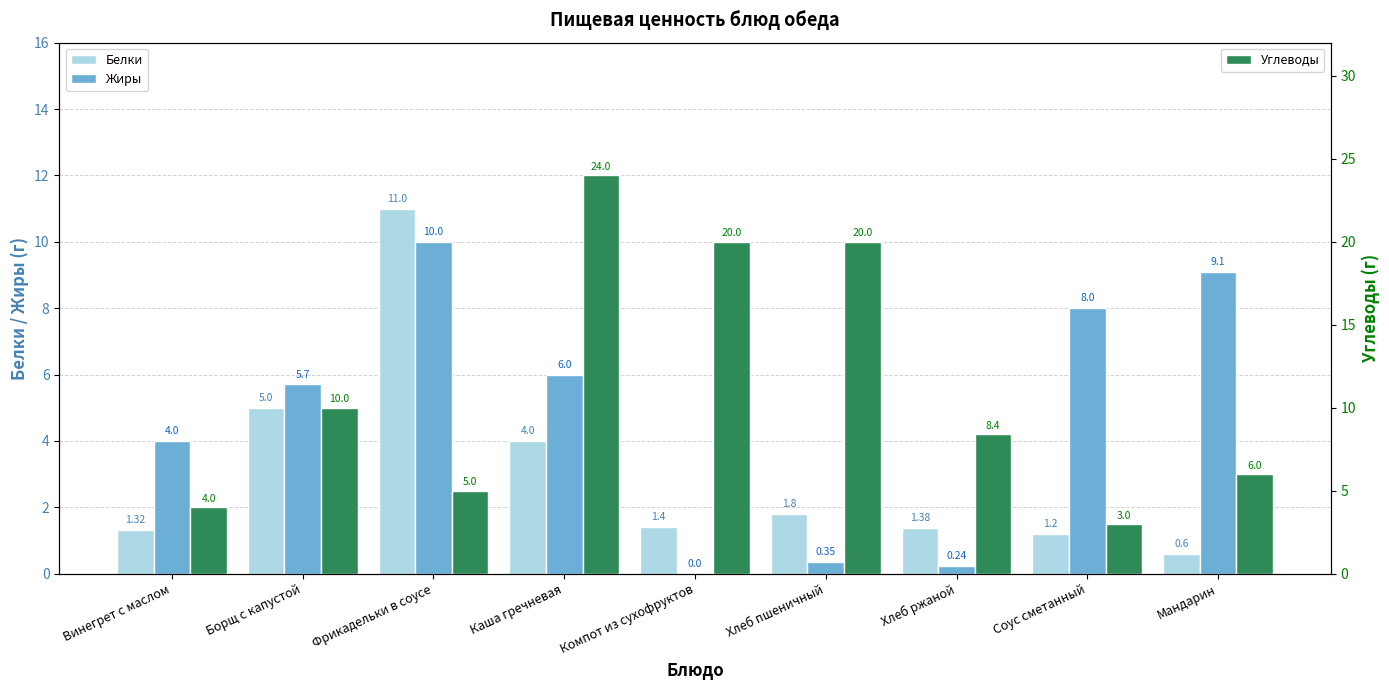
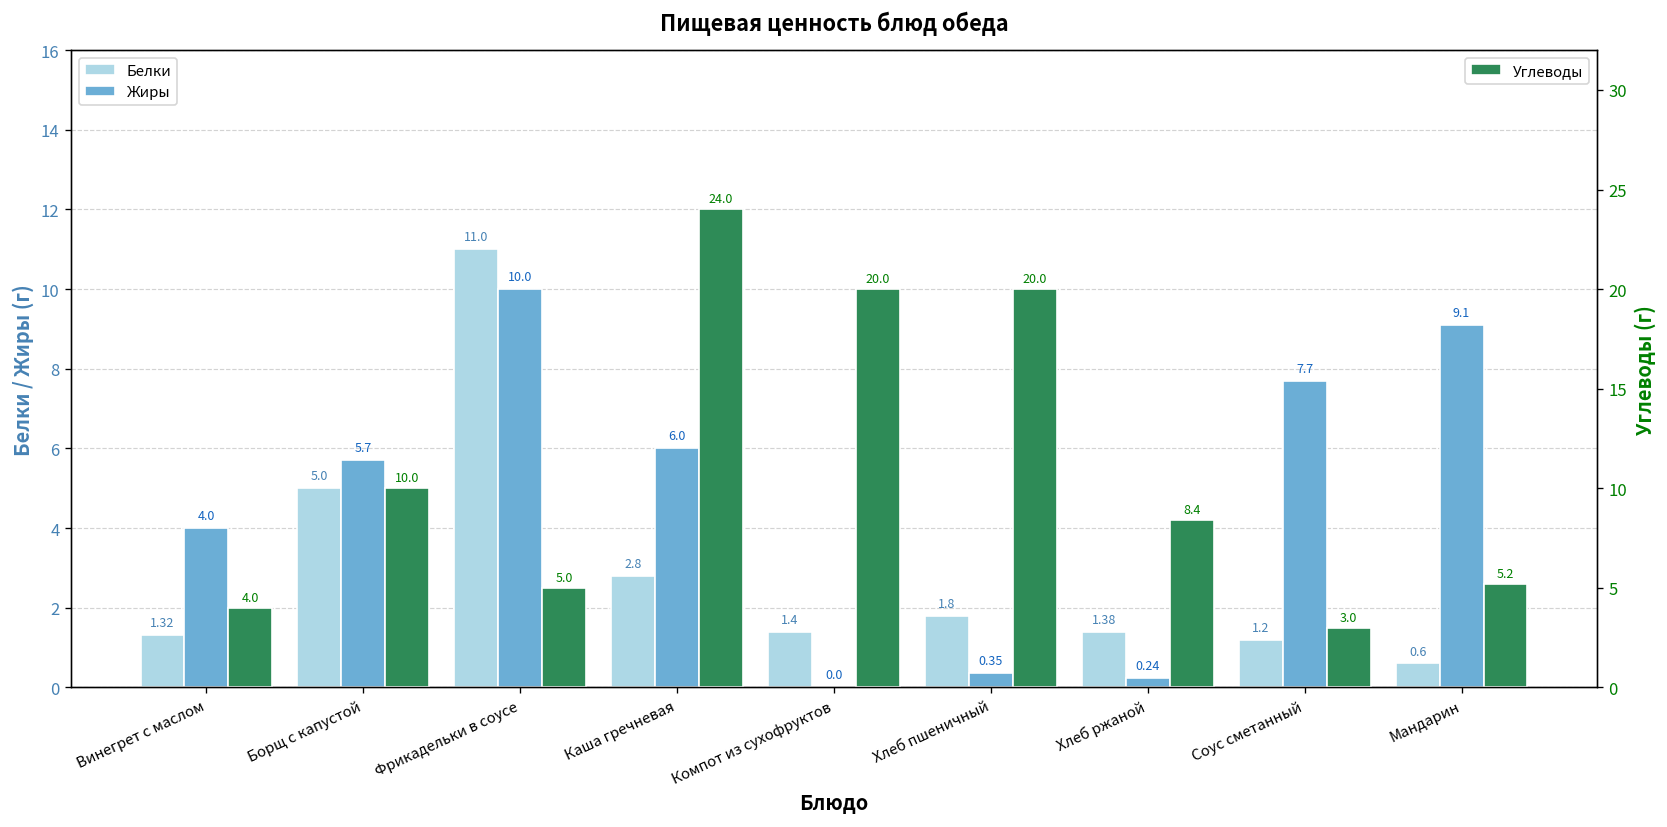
  {
    "Белки": {
      "Винегрет с маслом": 1.32,
      "Борщ с капустой": 5.0,
      "Фрикадельки в соусе": 11.0,
-     "Каша гречневая": 4.0,
+     "Каша гречневая": 2.8,
      "Компот из сухофруктов": 1.4,
      "Хлеб пшеничный": 1.8,
      "Хлеб ржаной": 1.38,
      "Соус сметанный": 1.2,
      "Мандарин": 0.6
    },
    "Жиры": {
      "Винегрет с маслом": 4.0,
      "Борщ с капустой": 5.7,
      "Фрикадельки в соусе": 10.0,
      "Каша гречневая": 6.0,
      "Компот из сухофруктов": 0.0,
      "Хлеб пшеничный": 0.35,
      "Хлеб ржаной": 0.24,
-     "Соус сметанный": 8.0,
+     "Соус сметанный": 7.7,
      "Мандарин": 9.1
    },
    "Углеводы": {
      "Винегрет с маслом": 4.0,
      "Борщ с капустой": 10.0,
      "Фрикадельки в соусе": 5.0,
      "Каша гречневая": 24.0,
      "Компот из сухофруктов": 20.0,
      "Хлеб пшеничный": 20.0,
      "Хлеб ржаной": 8.4,
      "Соус сметанный": 3.0,
-     "Мандарин": 6.0
+     "Мандарин": 5.2
    }
  }
